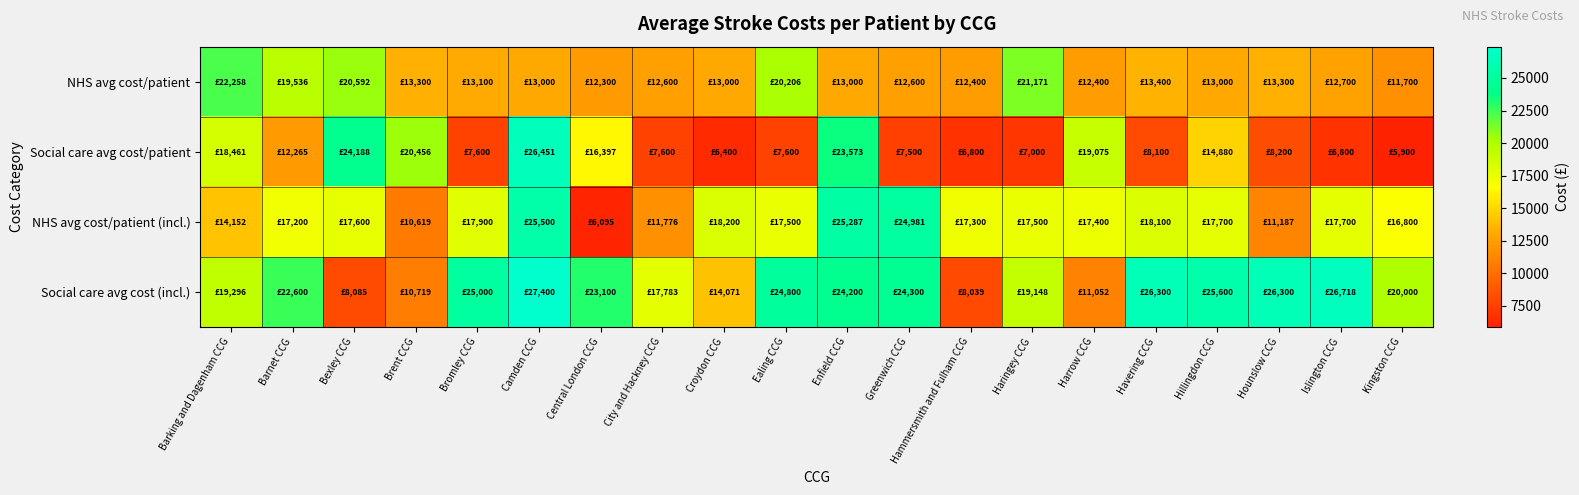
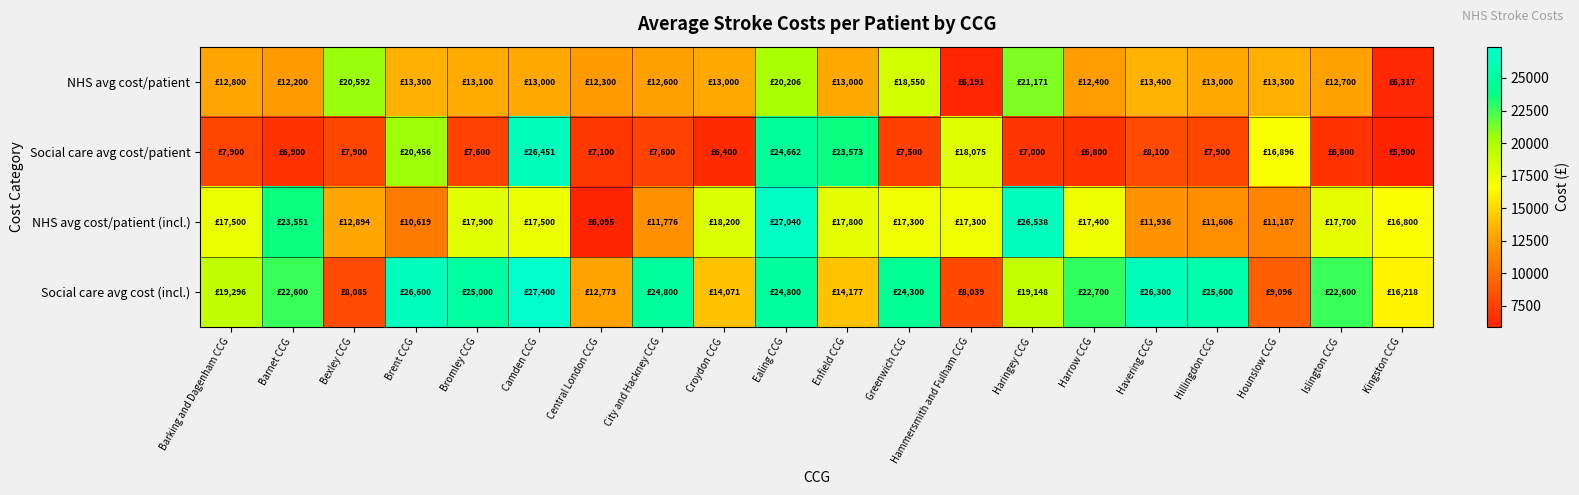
  {
    "NHS avg cost/patient": {
-     "Barking and Dagenham CCG": "£22,258",
-     "Barnet CCG": "£19,536",
+     "Barking and Dagenham CCG": "£12,800",
+     "Barnet CCG": "£12,200",
      "Bexley CCG": "£20,592",
      "Brent CCG": "£13,300",
      "Bromley CCG": "£13,100",
      "Camden CCG": "£13,000",
      "Central London CCG": "£12,300",
      "City and Hackney CCG": "£12,600",
      "Croydon CCG": "£13,000",
      "Ealing CCG": "£20,206",
      "Enfield CCG": "£13,000",
-     "Greenwich CCG": "£12,600",
-     "Hammersmith and Fulham CCG": "£12,400",
+     "Greenwich CCG": "£18,550",
+     "Hammersmith and Fulham CCG": "£6,191",
      "Haringey CCG": "£21,171",
      "Harrow CCG": "£12,400",
      "Havering CCG": "£13,400",
      "Hillingdon CCG": "£13,000",
      "Hounslow CCG": "£13,300",
      "Islington CCG": "£12,700",
-     "Kingston CCG": "£11,700"
+     "Kingston CCG": "£6,317"
    },
    "Social care avg cost/patient": {
-     "Barking and Dagenham CCG": "£18,461",
-     "Barnet CCG": "£12,265",
-     "Bexley CCG": "£24,188",
+     "Barking and Dagenham CCG": "£7,900",
+     "Barnet CCG": "£6,900",
+     "Bexley CCG": "£7,900",
      "Brent CCG": "£20,456",
      "Bromley CCG": "£7,600",
      "Camden CCG": "£26,451",
-     "Central London CCG": "£16,397",
+     "Central London CCG": "£7,100",
      "City and Hackney CCG": "£7,600",
      "Croydon CCG": "£6,400",
-     "Ealing CCG": "£7,600",
+     "Ealing CCG": "£24,662",
      "Enfield CCG": "£23,573",
      "Greenwich CCG": "£7,500",
-     "Hammersmith and Fulham CCG": "£6,800",
+     "Hammersmith and Fulham CCG": "£18,075",
      "Haringey CCG": "£7,000",
-     "Harrow CCG": "£19,075",
+     "Harrow CCG": "£6,800",
      "Havering CCG": "£8,100",
-     "Hillingdon CCG": "£14,880",
-     "Hounslow CCG": "£8,200",
+     "Hillingdon CCG": "£7,900",
+     "Hounslow CCG": "£16,896",
      "Islington CCG": "£6,800",
      "Kingston CCG": "£5,900"
    },
    "NHS avg cost/patient (incl.)": {
-     "Barking and Dagenham CCG": "£14,152",
-     "Barnet CCG": "£17,200",
-     "Bexley CCG": "£17,600",
+     "Barking and Dagenham CCG": "£17,500",
+     "Barnet CCG": "£23,551",
+     "Bexley CCG": "£12,894",
      "Brent CCG": "£10,619",
      "Bromley CCG": "£17,900",
-     "Camden CCG": "£25,500",
+     "Camden CCG": "£17,500",
      "Central London CCG": "£6,095",
      "City and Hackney CCG": "£11,776",
      "Croydon CCG": "£18,200",
-     "Ealing CCG": "£17,500",
-     "Enfield CCG": "£25,287",
-     "Greenwich CCG": "£24,981",
+     "Ealing CCG": "£27,040",
+     "Enfield CCG": "£17,800",
+     "Greenwich CCG": "£17,300",
      "Hammersmith and Fulham CCG": "£17,300",
-     "Haringey CCG": "£17,500",
+     "Haringey CCG": "£26,538",
      "Harrow CCG": "£17,400",
-     "Havering CCG": "£18,100",
-     "Hillingdon CCG": "£17,700",
+     "Havering CCG": "£11,936",
+     "Hillingdon CCG": "£11,606",
      "Hounslow CCG": "£11,187",
      "Islington CCG": "£17,700",
      "Kingston CCG": "£16,800"
    },
    "Social care avg cost (incl.)": {
      "Barking and Dagenham CCG": "£19,296",
      "Barnet CCG": "£22,600",
      "Bexley CCG": "£8,085",
-     "Brent CCG": "£10,719",
+     "Brent CCG": "£26,600",
      "Bromley CCG": "£25,000",
      "Camden CCG": "£27,400",
-     "Central London CCG": "£23,100",
-     "City and Hackney CCG": "£17,783",
+     "Central London CCG": "£12,773",
+     "City and Hackney CCG": "£24,800",
      "Croydon CCG": "£14,071",
      "Ealing CCG": "£24,800",
-     "Enfield CCG": "£24,200",
+     "Enfield CCG": "£14,177",
      "Greenwich CCG": "£24,300",
      "Hammersmith and Fulham CCG": "£8,039",
      "Haringey CCG": "£19,148",
-     "Harrow CCG": "£11,052",
+     "Harrow CCG": "£22,700",
      "Havering CCG": "£26,300",
      "Hillingdon CCG": "£25,600",
-     "Hounslow CCG": "£26,300",
-     "Islington CCG": "£26,718",
-     "Kingston CCG": "£20,000"
+     "Hounslow CCG": "£9,096",
+     "Islington CCG": "£22,600",
+     "Kingston CCG": "£16,218"
    }
  }
